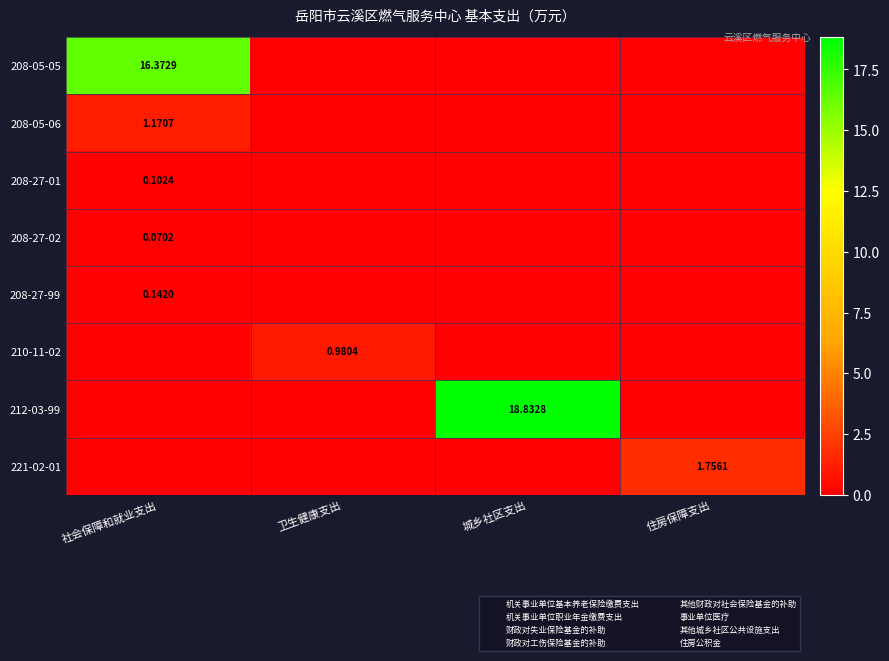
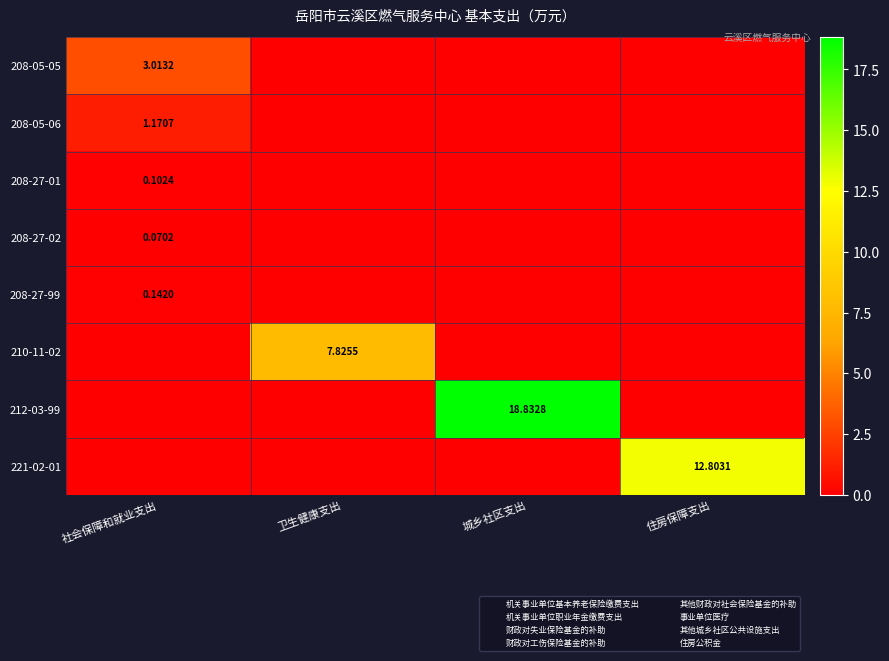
  {
    "208-05-05": {
-     "社会保障和就业支出": 16.3729
+     "社会保障和就业支出": 3.0132
    },
    "208-05-06": {
      "社会保障和就业支出": 1.1707
    },
    "208-27-01": {
      "社会保障和就业支出": 0.1024
    },
    "208-27-02": {
      "社会保障和就业支出": 0.0702
    },
    "208-27-99": {
      "社会保障和就业支出": 0.1420
    },
    "210-11-02": {
-     "卫生健康支出": 0.9804
+     "卫生健康支出": 7.8255
    },
    "212-03-99": {
      "城乡社区支出": 18.8328
    },
    "221-02-01": {
-     "住房保障支出": 1.7561
+     "住房保障支出": 12.8031
    }
  }
